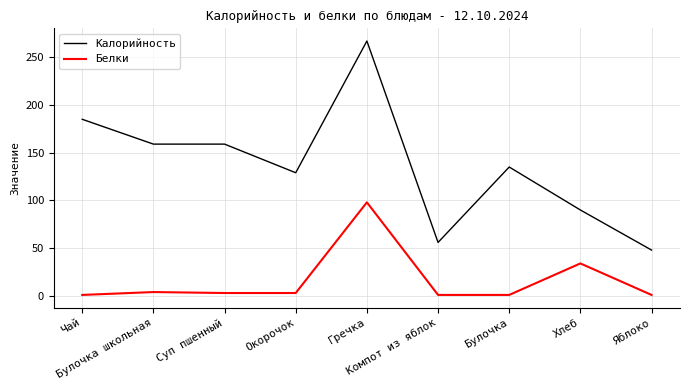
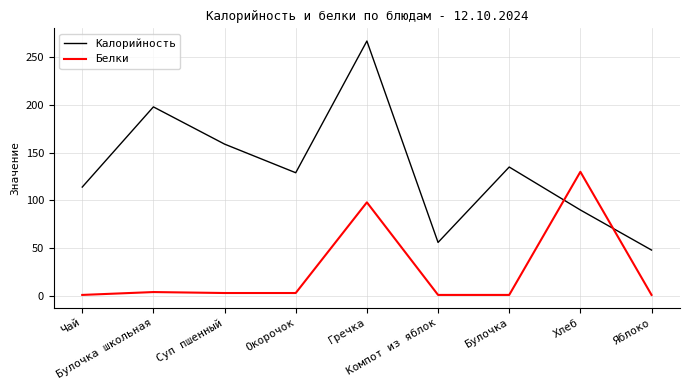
  {
    "Калорийность": {
-     "Чай": 190,
-     "Булочка школьная": 160,
+     "Чай": 110,
+     "Булочка школьная": 200,
      "Суп пшенный": 160,
      "Окорочок": 130,
      "Гречка": 270,
      "Компот из яблок": 60,
      "Булочка": 140,
      "Хлеб": 90,
      "Яблоко": 50
    },
    "Белки": {
      "Чай": 0,
      "Булочка школьная": 0,
      "Суп пшенный": 0,
      "Окорочок": 0,
      "Гречка": 100,
      "Компот из яблок": 0,
      "Булочка": 0,
-     "Хлеб": 30,
+     "Хлеб": 130,
      "Яблоко": 0
    }
  }
